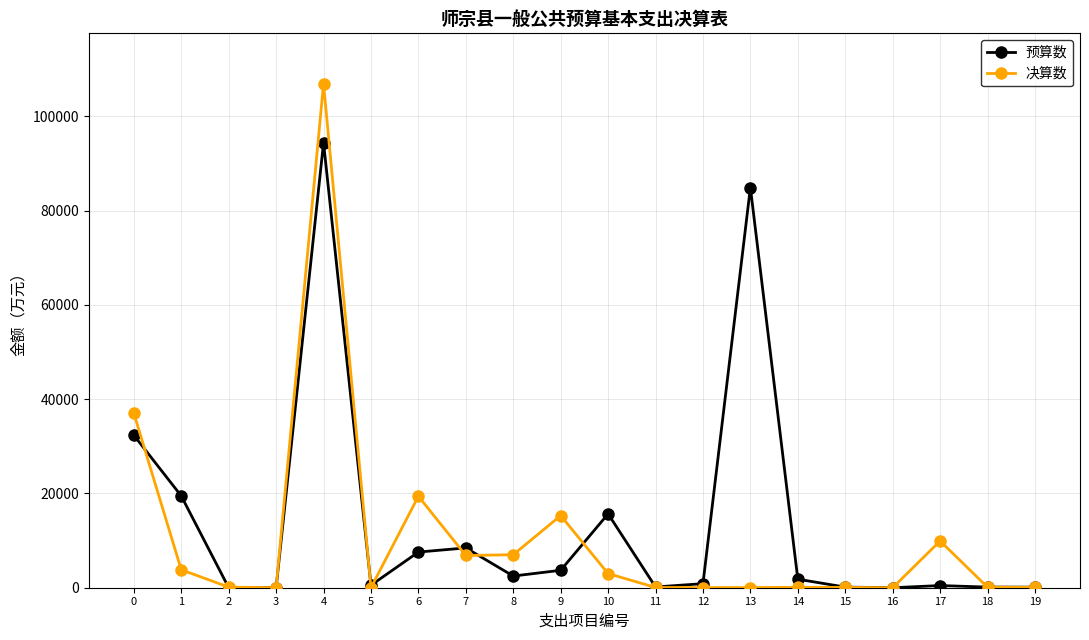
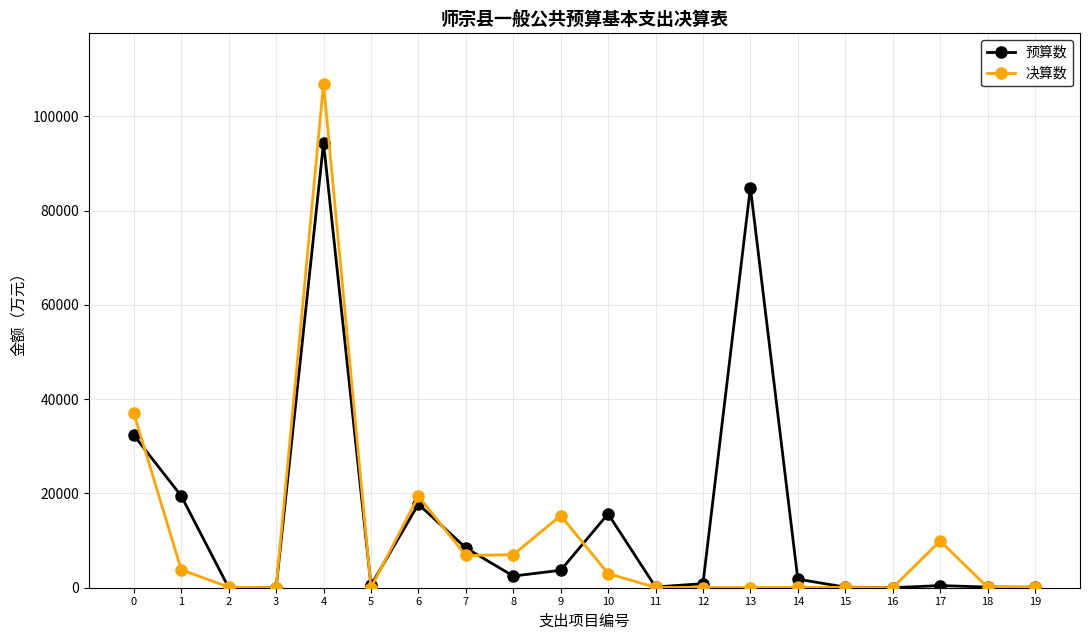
  {
    "预算数": {
      "0": 32000,
      "1": 19000,
      "4": 94000,
-     "6": 8000,
+     "6": 18000,
      "7": 8000,
      "8": 2000,
      "9": 4000,
      "10": 16000,
      "12": 1000,
      "13": 85000,
      "14": 2000,
      "17": 0
    },
    "决算数": {
      "0": 37000,
      "1": 4000,
      "4": 107000,
      "6": 19000,
      "7": 7000,
      "8": 7000,
      "9": 15000,
      "10": 3000,
      "12": 0,
      "13": 0,
      "14": 0,
      "17": 10000
    }
  }
